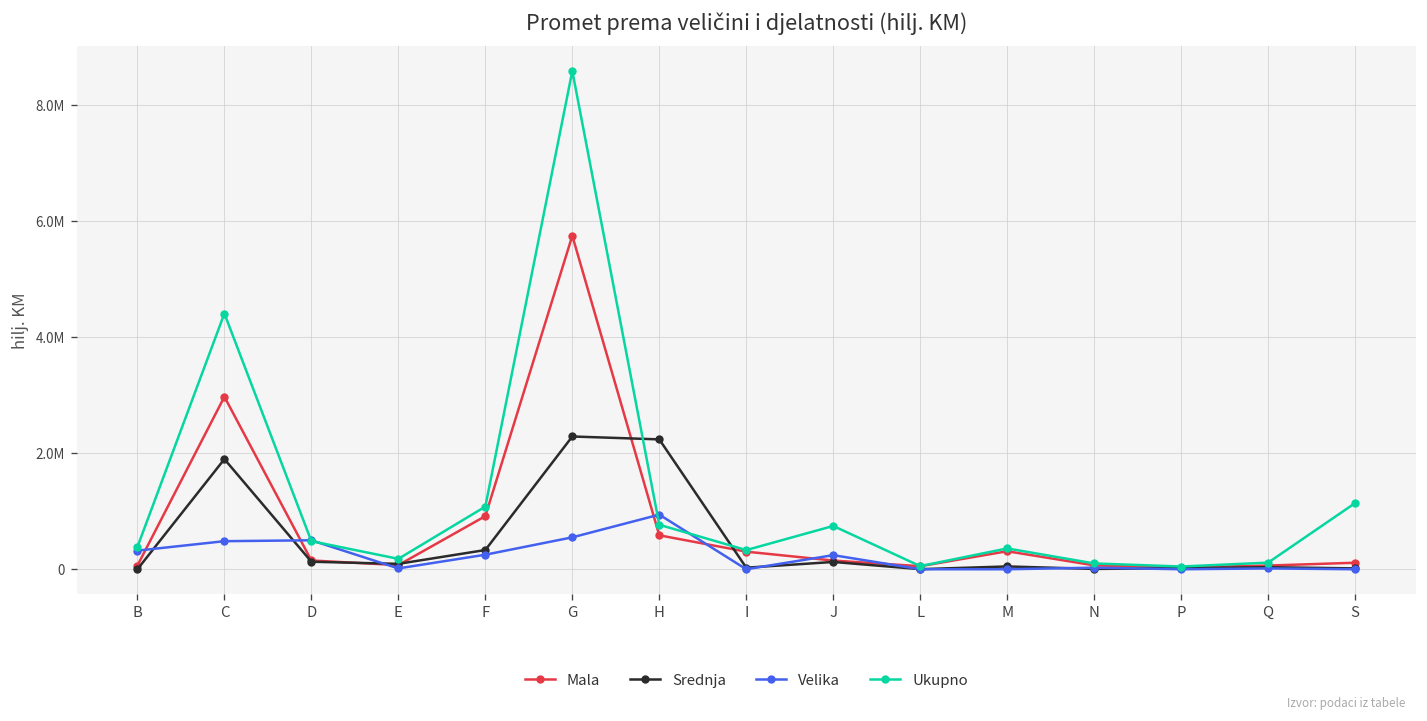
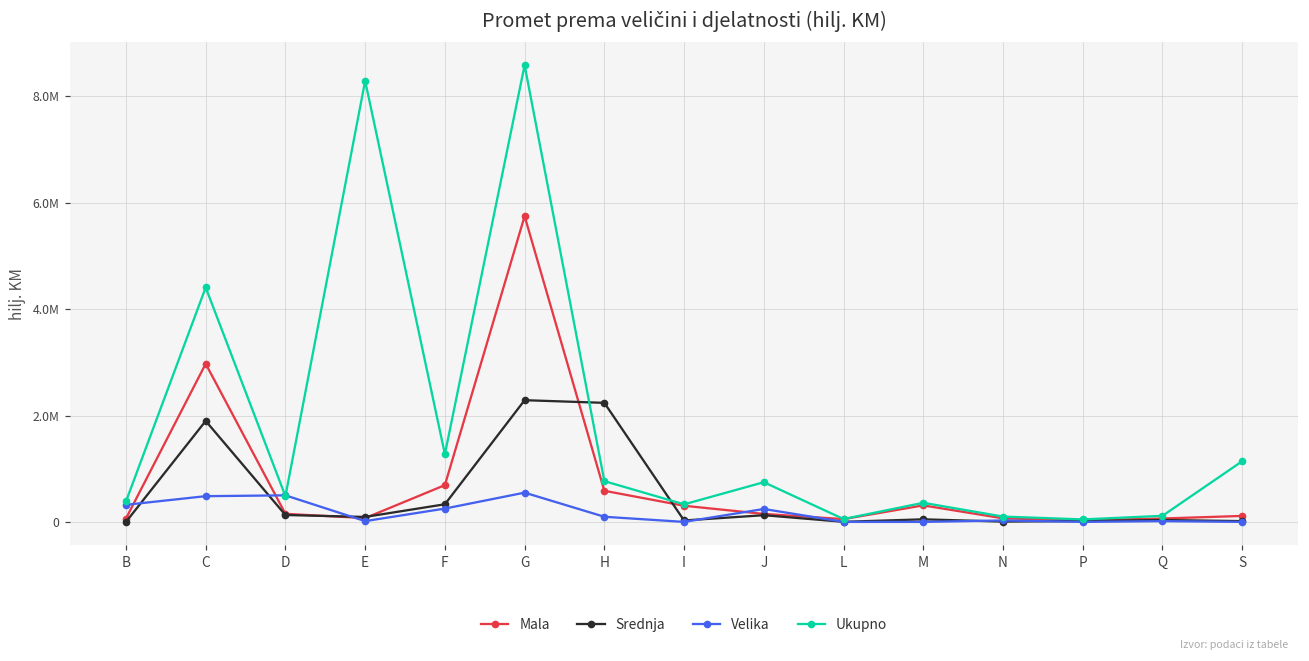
  {
    "Mala": {
      "B": 100000,
      "C": 3000000,
-     "F": 900000,
+     "F": 700000,
      "G": 5700000,
      "H": 600000,
      "S": 100000
    },
    "Srednja": {
      "B": 0,
      "C": 1900000,
      "F": 300000,
      "G": 2300000,
      "H": 2200000
    },
    "Velika": {
      "B": 300000,
      "C": 500000,
      "E": 0,
      "F": 300000,
      "G": 600000,
-     "H": 900000,
+     "H": 100000,
      "J": 200000
    },
    "Ukupno": {
      "B": 400000,
      "C": 4400000,
-     "E": 200000,
-     "F": 1100000,
+     "E": 8300000,
+     "F": 1300000,
      "G": 8600000,
      "H": 800000,
      "J": 700000,
      "S": 1100000
    }
  }
